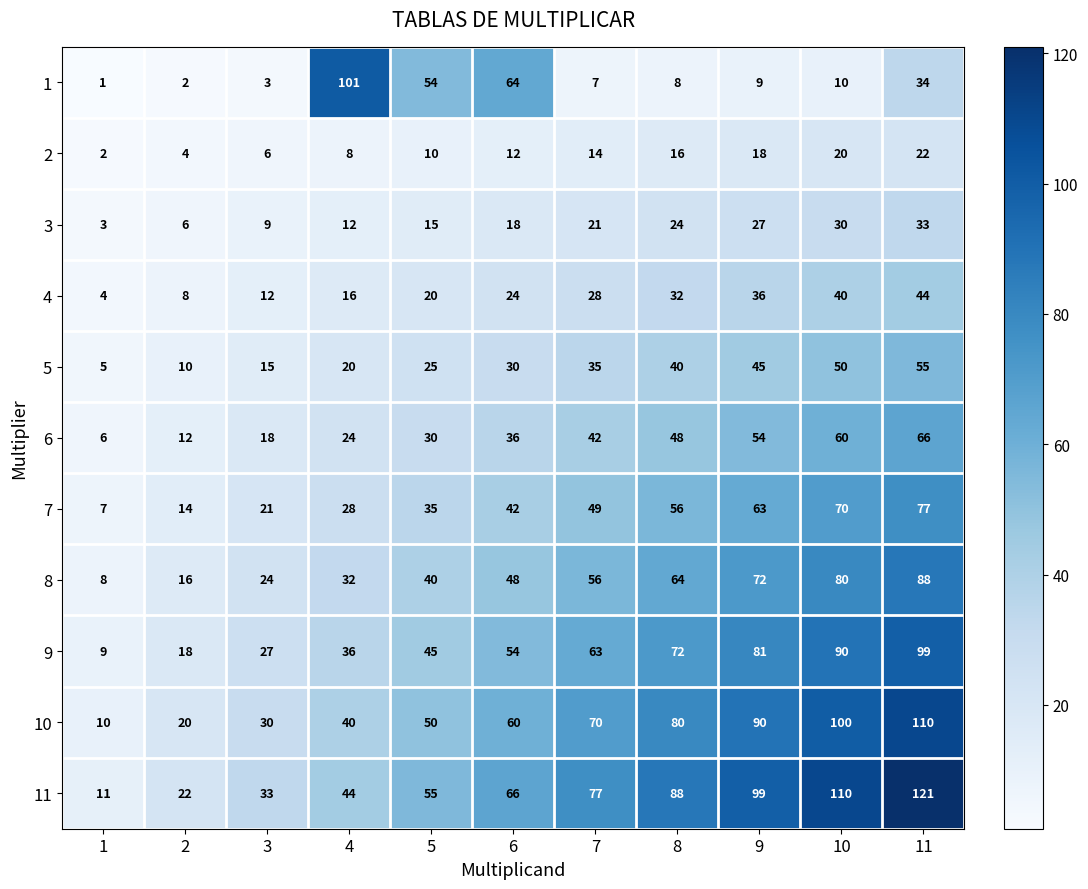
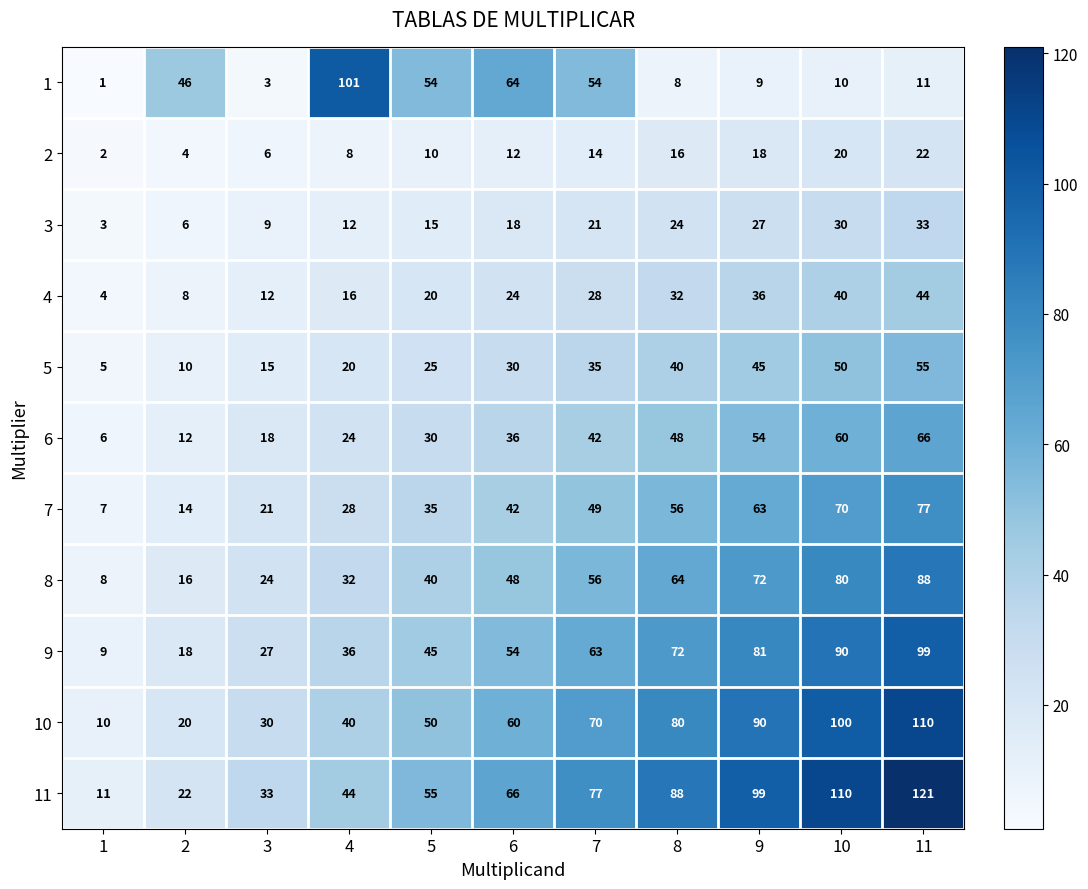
  {
    "1": {
      "1": 1,
-     "2": 2,
+     "2": 46,
      "3": 3,
      "4": 101,
      "5": 54,
      "6": 64,
-     "7": 7,
+     "7": 54,
      "8": 8,
      "9": 9,
      "10": 10,
-     "11": 34
+     "11": 11
    },
    "2": {
      "1": 2,
      "2": 4,
      "3": 6,
      "4": 8,
      "5": 10,
      "6": 12,
      "7": 14,
      "8": 16,
      "9": 18,
      "10": 20,
      "11": 22
    },
    "3": {
      "1": 3,
      "2": 6,
      "3": 9,
      "4": 12,
      "5": 15,
      "6": 18,
      "7": 21,
      "8": 24,
      "9": 27,
      "10": 30,
      "11": 33
    },
    "4": {
      "1": 4,
      "2": 8,
      "3": 12,
      "4": 16,
      "5": 20,
      "6": 24,
      "7": 28,
      "8": 32,
      "9": 36,
      "10": 40,
      "11": 44
    },
    "5": {
      "1": 5,
      "2": 10,
      "3": 15,
      "4": 20,
      "5": 25,
      "6": 30,
      "7": 35,
      "8": 40,
      "9": 45,
      "10": 50,
      "11": 55
    },
    "6": {
      "1": 6,
      "2": 12,
      "3": 18,
      "4": 24,
      "5": 30,
      "6": 36,
      "7": 42,
      "8": 48,
      "9": 54,
      "10": 60,
      "11": 66
    },
    "7": {
      "1": 7,
      "2": 14,
      "3": 21,
      "4": 28,
      "5": 35,
      "6": 42,
      "7": 49,
      "8": 56,
      "9": 63,
      "10": 70,
      "11": 77
    },
    "8": {
      "1": 8,
      "2": 16,
      "3": 24,
      "4": 32,
      "5": 40,
      "6": 48,
      "7": 56,
      "8": 64,
      "9": 72,
      "10": 80,
      "11": 88
    },
    "9": {
      "1": 9,
      "2": 18,
      "3": 27,
      "4": 36,
      "5": 45,
      "6": 54,
      "7": 63,
      "8": 72,
      "9": 81,
      "10": 90,
      "11": 99
    },
    "10": {
      "1": 10,
      "2": 20,
      "3": 30,
      "4": 40,
      "5": 50,
      "6": 60,
      "7": 70,
      "8": 80,
      "9": 90,
      "10": 100,
      "11": 110
    },
    "11": {
      "1": 11,
      "2": 22,
      "3": 33,
      "4": 44,
      "5": 55,
      "6": 66,
      "7": 77,
      "8": 88,
      "9": 99,
      "10": 110,
      "11": 121
    }
  }
